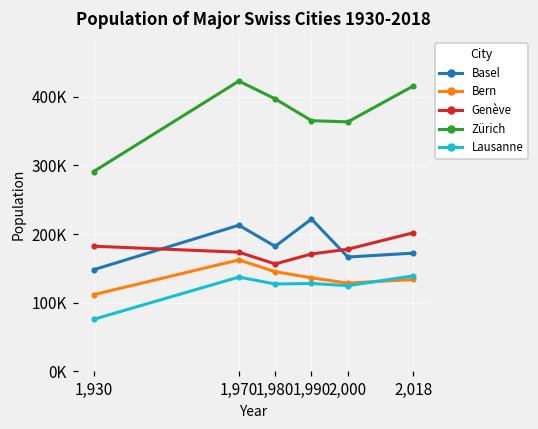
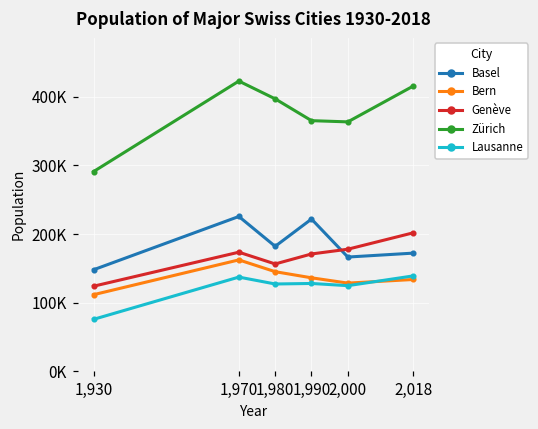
  {
    "Basel": {
      "1,930": 150000,
-     "1,970": 210000,
+     "1,970": 230000,
      "1,980": 180000,
      "1,990": 220000,
      "2,000": 170000,
      "2,018": 170000
    },
    "Bern": {
      "1,930": 110000,
      "1,970": 160000,
      "1,980": 150000,
      "1,990": 140000,
      "2,018": 130000
    },
    "Genève": {
-     "1,930": 180000,
+     "1,930": 120000,
      "1,970": 170000,
      "1,980": 160000,
      "1,990": 170000,
      "2,000": 180000,
      "2,018": 200000
    },
    "Zürich": {
      "1,930": 290000,
      "1,970": 420000,
      "1,980": 400000,
      "1,990": 370000,
      "2,000": 360000,
      "2,018": 420000
    },
    "Lausanne": {
      "1,930": 80000,
      "1,970": 140000,
      "1,980": 130000,
      "1,990": 130000,
      "2,018": 140000
    }
  }
